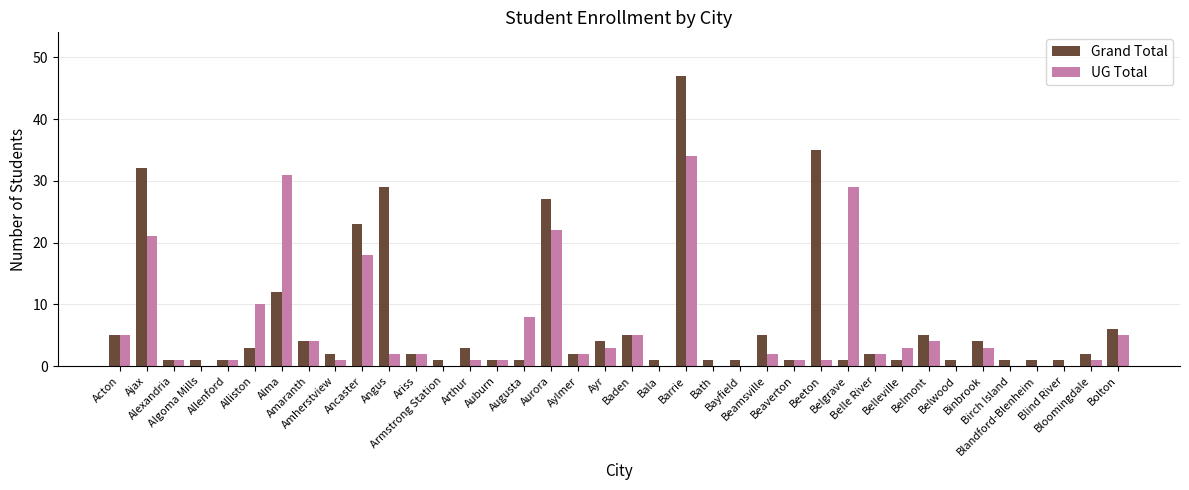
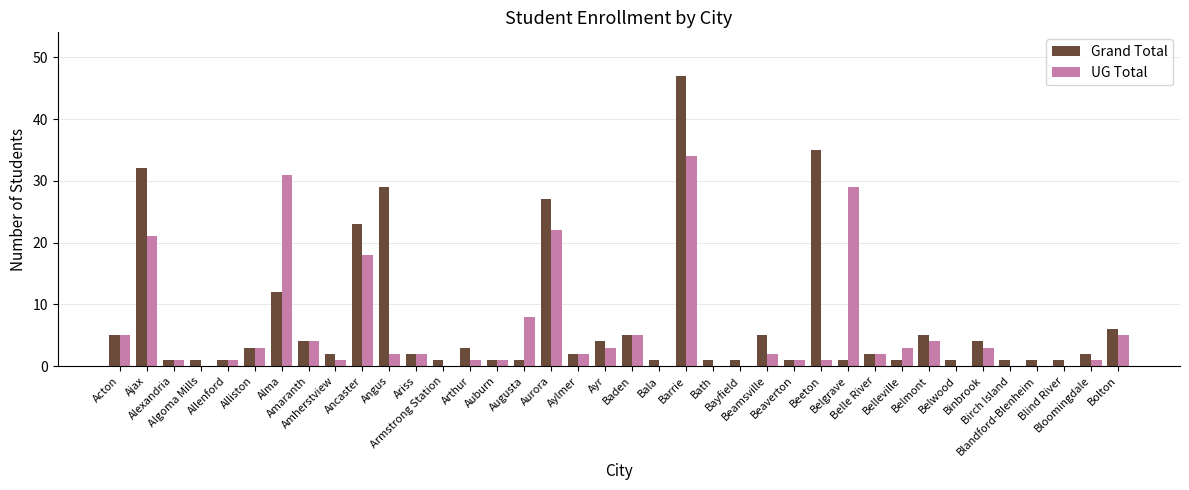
  {
    "Grand Total": {
      "Acton": 5,
      "Ajax": 32,
      "Alexandria": 1,
      "Algoma Mills": 1,
      "Allenford": 1,
      "Alliston": 3,
      "Alma": 12,
      "Amaranth": 4,
      "Amherstview": 2,
      "Ancaster": 23,
      "Angus": 29,
      "Ariss": 2,
      "Armstrong Station": 1,
      "Arthur": 3,
      "Auburn": 1,
      "Augusta": 1,
      "Aurora": 27,
      "Aylmer": 2,
      "Ayr": 4,
      "Baden": 5,
      "Bala": 1,
      "Barrie": 47,
      "Bath": 1,
      "Bayfield": 1,
      "Beamsville": 5,
      "Beaverton": 1,
      "Beeton": 35,
      "Belgrave": 1,
      "Belle River": 2,
      "Belleville": 1,
      "Belmont": 5,
      "Belwood": 1,
      "Binbrook": 4,
      "Birch Island": 1,
      "Blandford-Blenheim": 1,
      "Blind River": 1,
      "Bloomingdale": 2,
      "Bolton": 6
    },
    "UG Total": {
      "Acton": 5,
      "Ajax": 21,
      "Alexandria": 1,
      "Algoma Mills": 0,
      "Allenford": 1,
-     "Alliston": 10,
+     "Alliston": 3,
      "Alma": 31,
      "Amaranth": 4,
      "Amherstview": 1,
      "Ancaster": 18,
      "Angus": 2,
      "Ariss": 2,
      "Armstrong Station": 0,
      "Arthur": 1,
      "Auburn": 1,
      "Augusta": 8,
      "Aurora": 22,
      "Aylmer": 2,
      "Ayr": 3,
      "Baden": 5,
      "Bala": 0,
      "Barrie": 34,
      "Bath": 0,
      "Bayfield": 0,
      "Beamsville": 2,
      "Beaverton": 1,
      "Beeton": 1,
      "Belgrave": 29,
      "Belle River": 2,
      "Belleville": 3,
      "Belmont": 4,
      "Belwood": 0,
      "Binbrook": 3,
      "Birch Island": 0,
      "Blandford-Blenheim": 0,
      "Blind River": 0,
      "Bloomingdale": 1,
      "Bolton": 5
    }
  }
